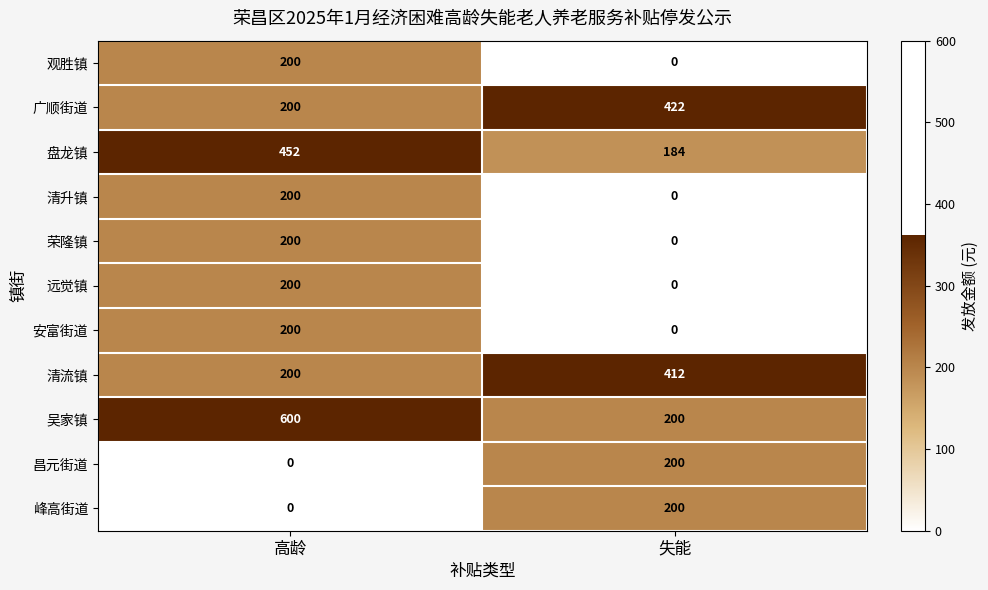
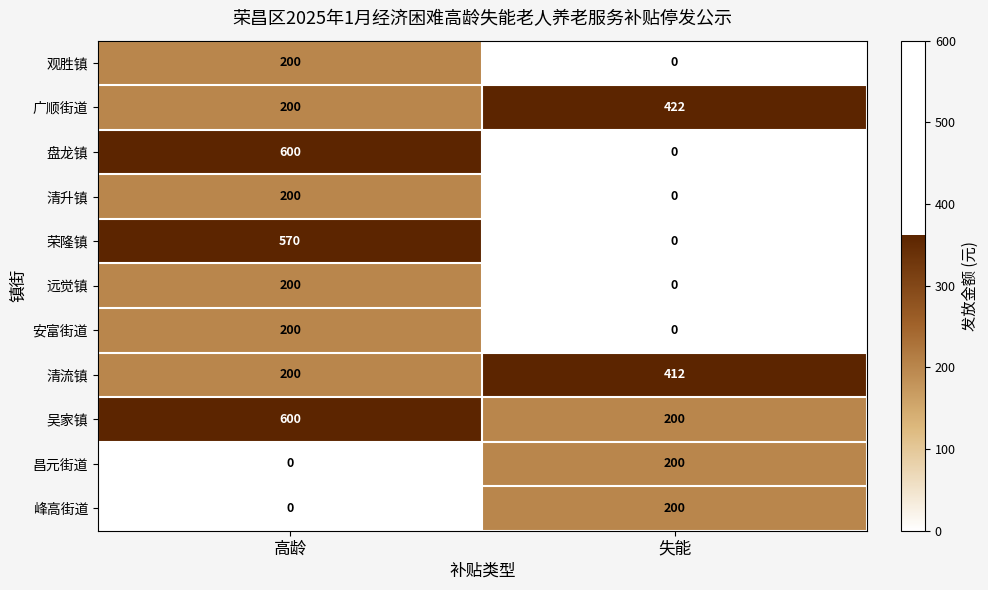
  {
    "观胜镇": {
      "高龄": 200,
      "失能": 0
    },
    "广顺街道": {
      "高龄": 200,
      "失能": 422
    },
    "盘龙镇": {
-     "高龄": 452,
-     "失能": 184
+     "高龄": 600,
+     "失能": 0
    },
    "清升镇": {
      "高龄": 200,
      "失能": 0
    },
    "荣隆镇": {
-     "高龄": 200,
+     "高龄": 570,
      "失能": 0
    },
    "远觉镇": {
      "高龄": 200,
      "失能": 0
    },
    "安富街道": {
      "高龄": 200,
      "失能": 0
    },
    "清流镇": {
      "高龄": 200,
      "失能": 412
    },
    "吴家镇": {
      "高龄": 600,
      "失能": 200
    },
    "昌元街道": {
      "高龄": 0,
      "失能": 200
    },
    "峰高街道": {
      "高龄": 0,
      "失能": 200
    }
  }
